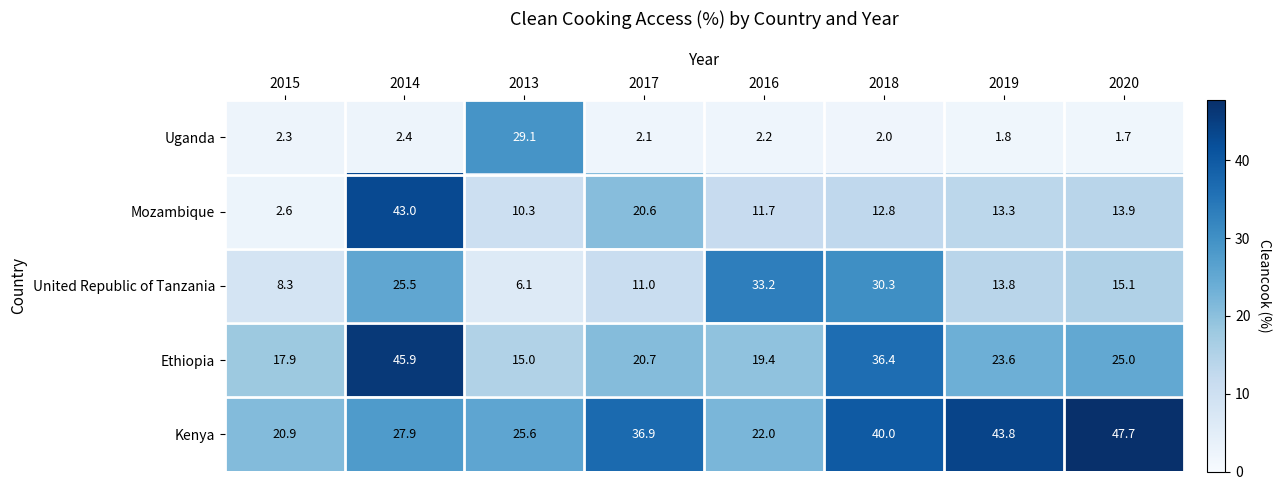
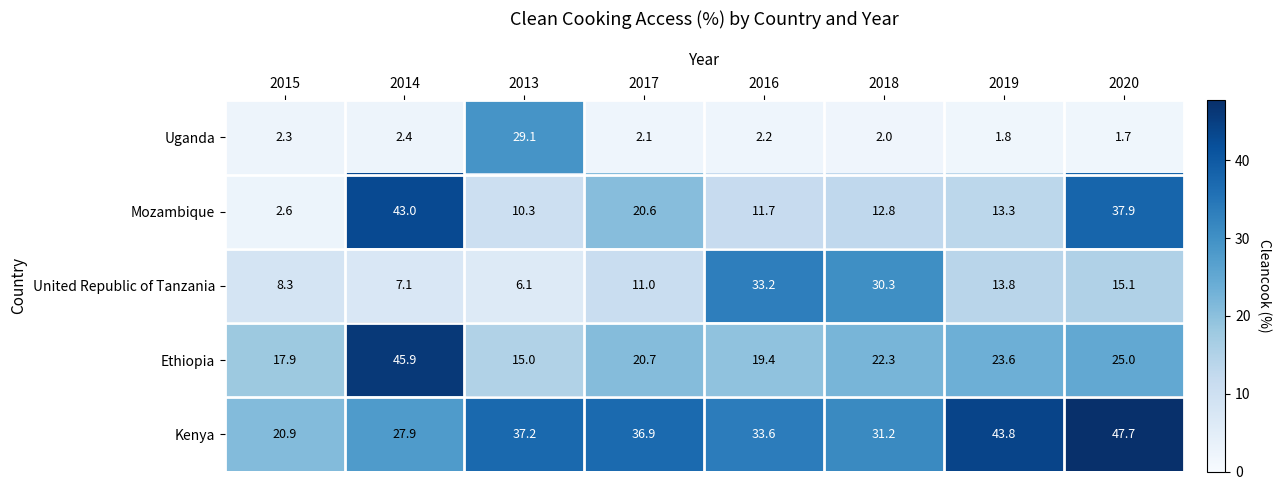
  {
    "Uganda": {
      "2015": 2.3,
      "2014": 2.4,
      "2013": 29.1,
      "2017": 2.1,
      "2016": 2.2,
      "2018": 2.0,
      "2019": 1.8,
      "2020": 1.7
    },
    "Mozambique": {
      "2015": 2.6,
      "2014": 43.0,
      "2013": 10.3,
      "2017": 20.6,
      "2016": 11.7,
      "2018": 12.8,
      "2019": 13.3,
-     "2020": 13.9
+     "2020": 37.9
    },
    "United Republic of Tanzania": {
      "2015": 8.3,
-     "2014": 25.5,
+     "2014": 7.1,
      "2013": 6.1,
      "2017": 11.0,
      "2016": 33.2,
      "2018": 30.3,
      "2019": 13.8,
      "2020": 15.1
    },
    "Ethiopia": {
      "2015": 17.9,
      "2014": 45.9,
      "2013": 15.0,
      "2017": 20.7,
      "2016": 19.4,
-     "2018": 36.4,
+     "2018": 22.3,
      "2019": 23.6,
      "2020": 25.0
    },
    "Kenya": {
      "2015": 20.9,
      "2014": 27.9,
-     "2013": 25.6,
+     "2013": 37.2,
      "2017": 36.9,
-     "2016": 22.0,
-     "2018": 40.0,
+     "2016": 33.6,
+     "2018": 31.2,
      "2019": 43.8,
      "2020": 47.7
    }
  }
